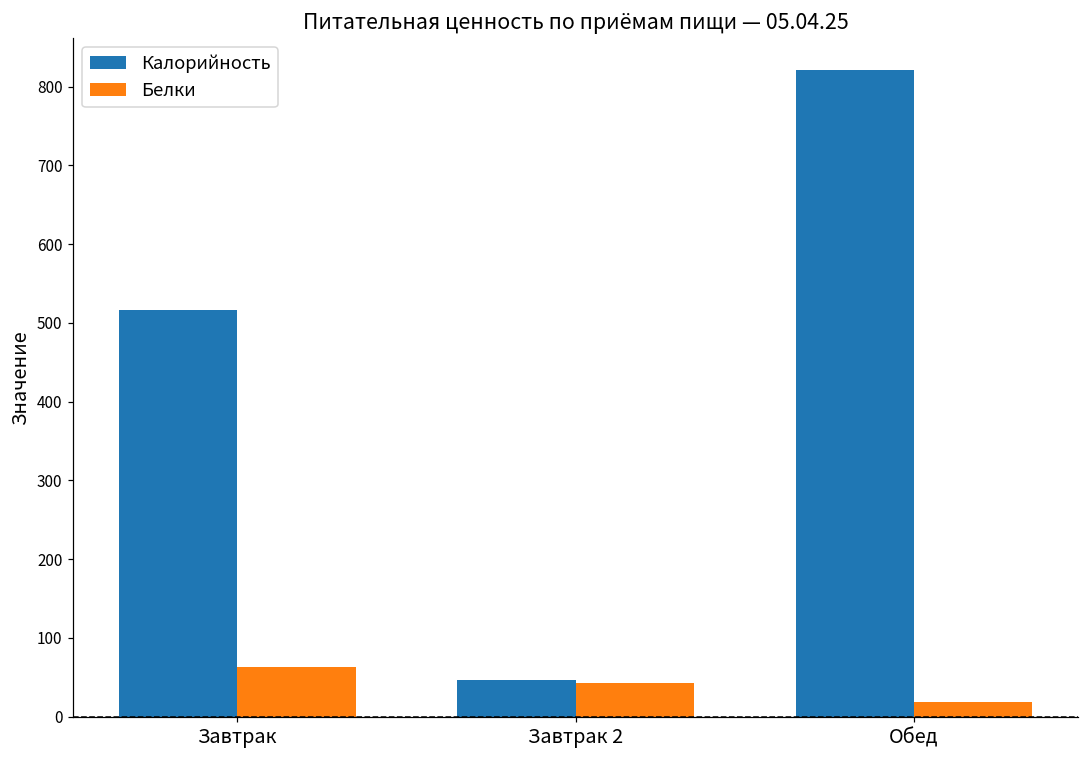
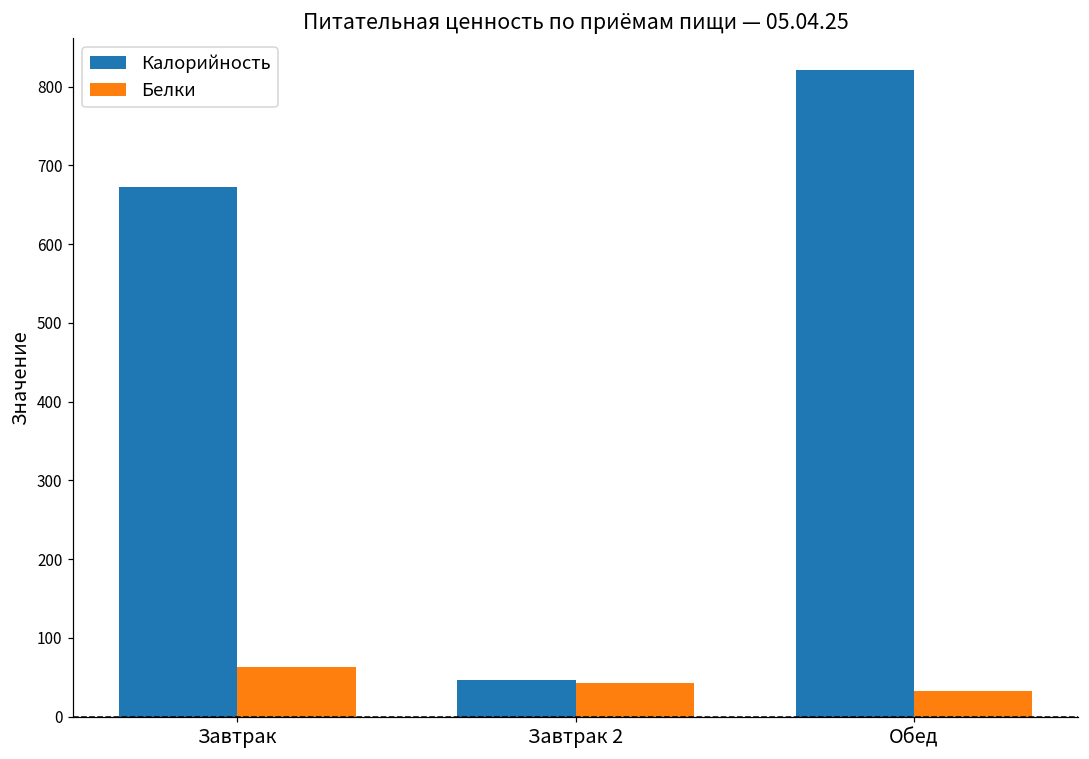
  {
    "Калорийность": {
-     "Завтрак": 520,
+     "Завтрак": 670,
      "Завтрак 2": 50,
      "Обед": 820
    },
    "Белки": {
      "Завтрак": 60,
      "Завтрак 2": 40,
-     "Обед": 20
+     "Обед": 30
    }
  }
